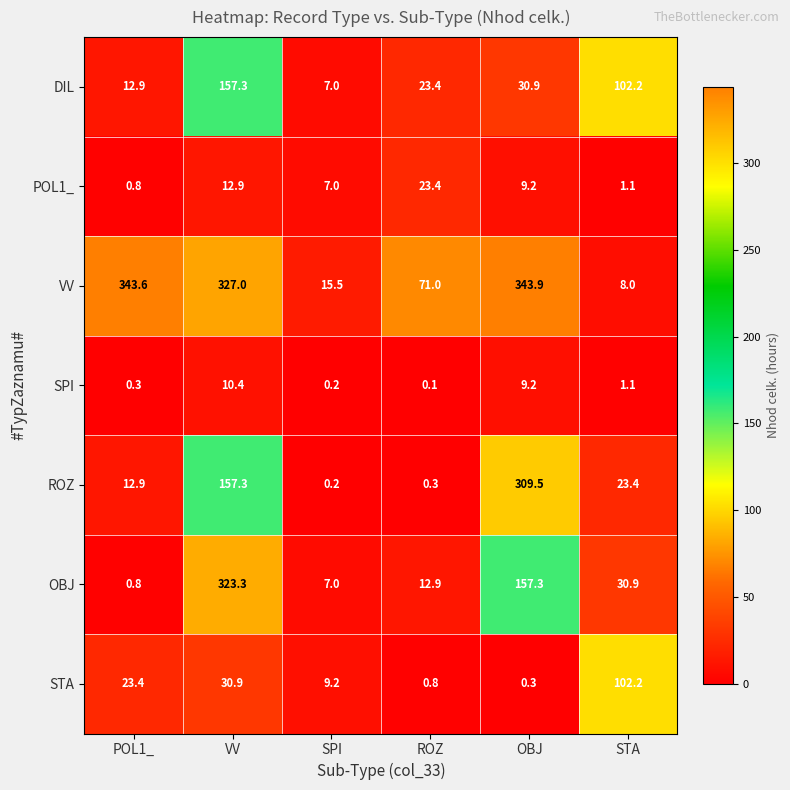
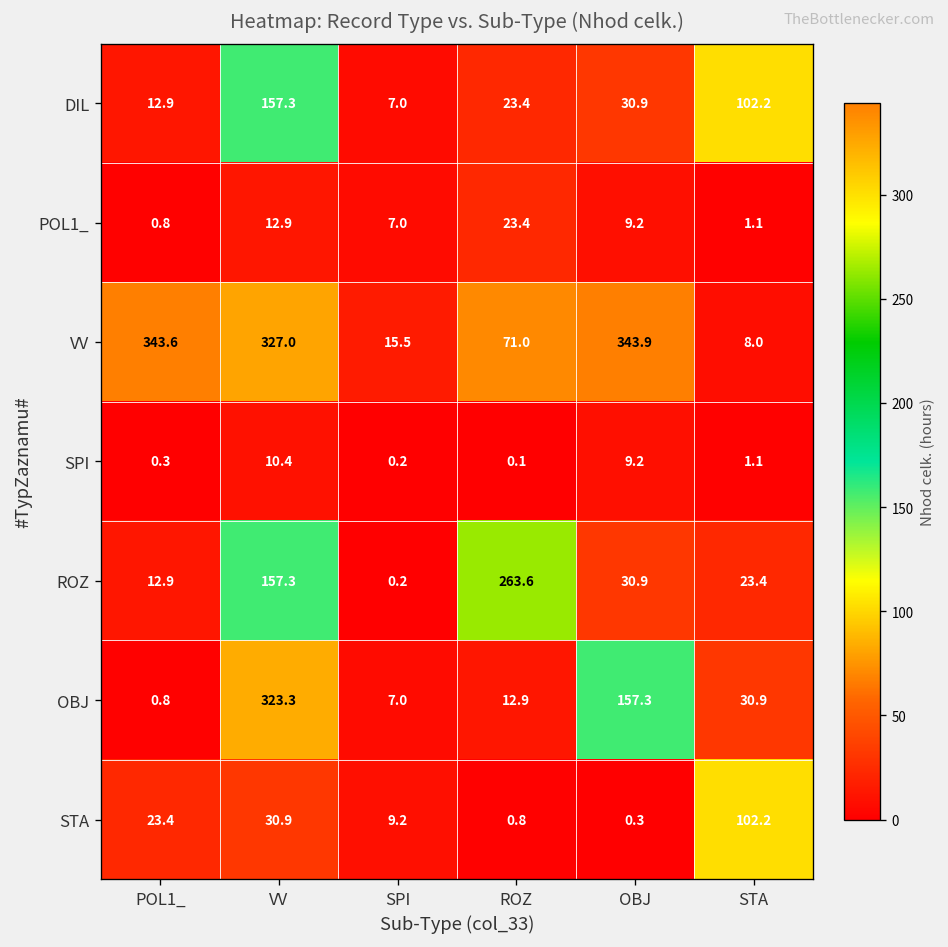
  {
    "DIL": {
      "POL1_": 12.9,
      "VV": 157.3,
      "SPI": 7.0,
      "ROZ": 23.4,
      "OBJ": 30.9,
      "STA": 102.2
    },
    "POL1_": {
      "POL1_": 0.8,
      "VV": 12.9,
      "SPI": 7.0,
      "ROZ": 23.4,
      "OBJ": 9.2,
      "STA": 1.1
    },
    "VV": {
      "POL1_": 343.6,
      "VV": 327.0,
      "SPI": 15.5,
      "ROZ": 71.0,
      "OBJ": 343.9,
      "STA": 8.0
    },
    "SPI": {
      "POL1_": 0.3,
      "VV": 10.4,
      "SPI": 0.2,
      "ROZ": 0.1,
      "OBJ": 9.2,
      "STA": 1.1
    },
    "ROZ": {
      "POL1_": 12.9,
      "VV": 157.3,
      "SPI": 0.2,
-     "ROZ": 0.3,
-     "OBJ": 309.5,
+     "ROZ": 263.6,
+     "OBJ": 30.9,
      "STA": 23.4
    },
    "OBJ": {
      "POL1_": 0.8,
      "VV": 323.3,
      "SPI": 7.0,
      "ROZ": 12.9,
      "OBJ": 157.3,
      "STA": 30.9
    },
    "STA": {
      "POL1_": 23.4,
      "VV": 30.9,
      "SPI": 9.2,
      "ROZ": 0.8,
      "OBJ": 0.3,
      "STA": 102.2
    }
  }
